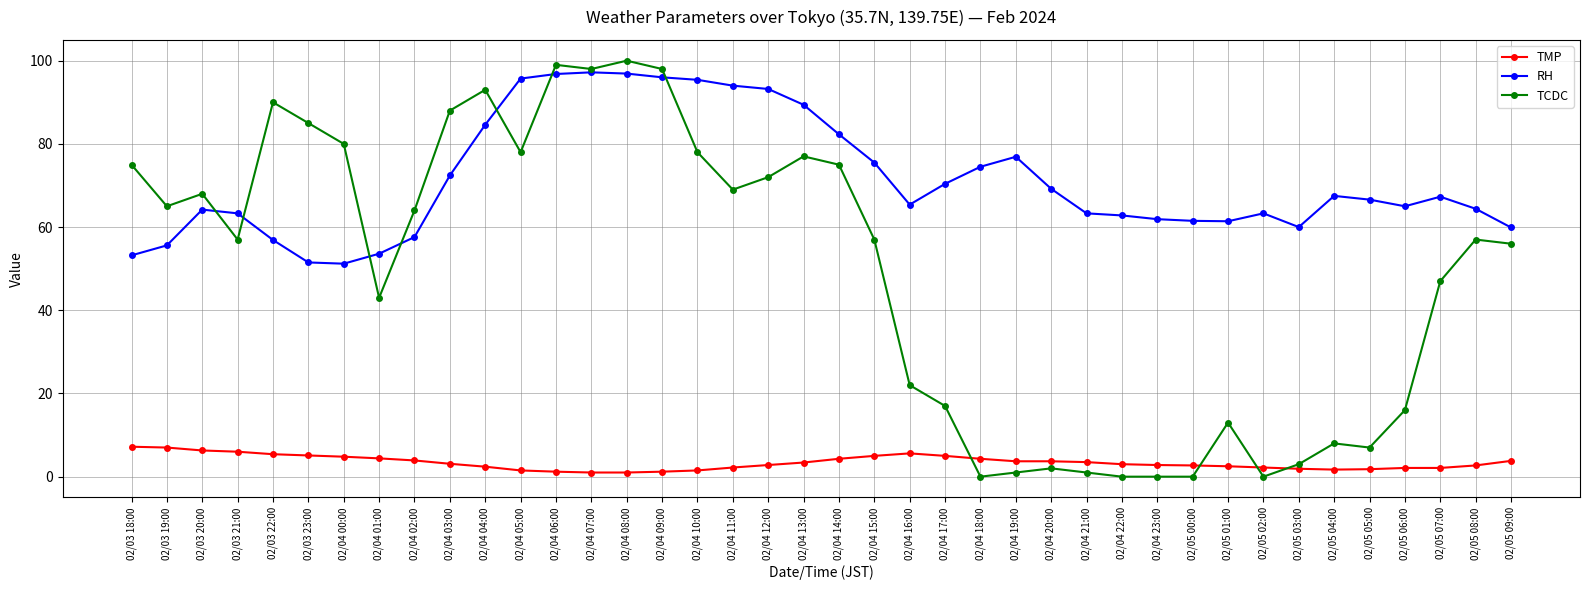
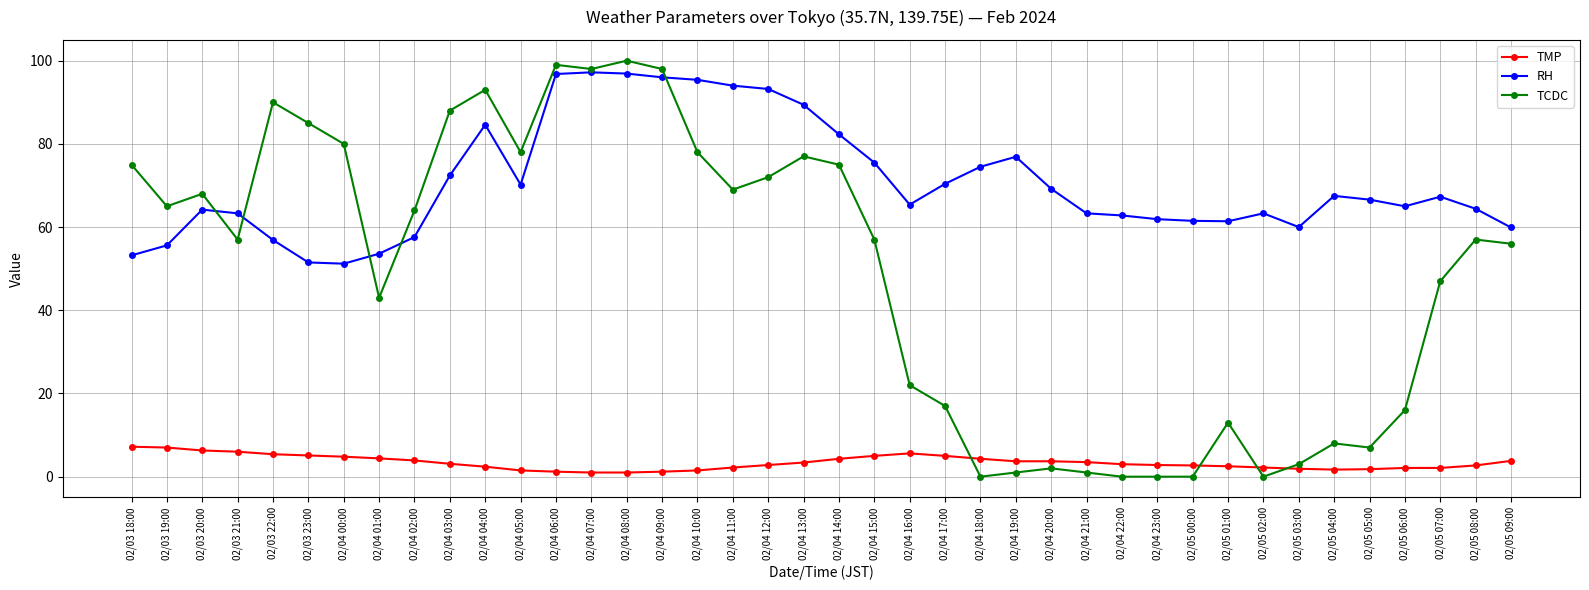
  {
    "TMP": {
      "02/03 18:00": 7,
      "02/03 19:00": 7,
      "02/03 20:00": 6,
      "02/03 21:00": 6,
      "02/03 22:00": 5,
      "02/03 23:00": 5,
      "02/04 00:00": 5,
      "02/04 01:00": 4,
      "02/04 02:00": 4,
      "02/04 03:00": 3,
      "02/04 04:00": 2,
      "02/04 05:00": 2,
      "02/04 06:00": 1,
      "02/04 07:00": 1,
      "02/04 08:00": 1,
      "02/04 09:00": 1,
      "02/04 10:00": 2,
      "02/04 11:00": 2,
      "02/04 12:00": 3,
      "02/04 13:00": 3,
      "02/04 14:00": 4,
      "02/04 15:00": 5,
      "02/04 16:00": 6,
      "02/04 17:00": 5,
      "02/04 18:00": 4,
      "02/04 19:00": 4,
      "02/04 20:00": 4,
      "02/04 21:00": 4,
      "02/04 22:00": 3,
      "02/04 23:00": 3,
      "02/05 00:00": 3,
      "02/05 01:00": 3,
      "02/05 02:00": 2,
      "02/05 03:00": 2,
      "02/05 04:00": 2,
      "02/05 05:00": 2,
      "02/05 06:00": 2,
      "02/05 07:00": 2,
      "02/05 08:00": 3,
      "02/05 09:00": 4
    },
    "RH": {
      "02/03 18:00": 53,
      "02/03 19:00": 56,
      "02/03 20:00": 64,
      "02/03 21:00": 63,
      "02/03 22:00": 57,
      "02/03 23:00": 52,
      "02/04 00:00": 51,
      "02/04 01:00": 54,
      "02/04 02:00": 58,
      "02/04 03:00": 72,
      "02/04 04:00": 85,
-     "02/04 05:00": 96,
+     "02/04 05:00": 70,
      "02/04 06:00": 97,
      "02/04 07:00": 97,
      "02/04 08:00": 97,
      "02/04 09:00": 96,
      "02/04 10:00": 95,
      "02/04 11:00": 94,
      "02/04 12:00": 93,
      "02/04 13:00": 89,
      "02/04 14:00": 82,
      "02/04 15:00": 76,
      "02/04 16:00": 65,
      "02/04 17:00": 70,
      "02/04 18:00": 75,
      "02/04 19:00": 77,
      "02/04 20:00": 69,
      "02/04 21:00": 63,
      "02/04 22:00": 63,
      "02/04 23:00": 62,
      "02/05 00:00": 62,
      "02/05 01:00": 61,
      "02/05 02:00": 63,
      "02/05 03:00": 60,
      "02/05 04:00": 68,
      "02/05 05:00": 67,
      "02/05 06:00": 65,
      "02/05 07:00": 67,
      "02/05 08:00": 64,
      "02/05 09:00": 60
    },
    "TCDC": {
      "02/03 18:00": 75,
      "02/03 19:00": 65,
      "02/03 20:00": 68,
      "02/03 21:00": 57,
      "02/03 22:00": 90,
      "02/03 23:00": 85,
      "02/04 00:00": 80,
      "02/04 01:00": 43,
      "02/04 02:00": 64,
      "02/04 03:00": 88,
      "02/04 04:00": 93,
      "02/04 05:00": 78,
      "02/04 06:00": 99,
      "02/04 07:00": 98,
      "02/04 08:00": 100,
      "02/04 09:00": 98,
      "02/04 10:00": 78,
      "02/04 11:00": 69,
      "02/04 12:00": 72,
      "02/04 13:00": 77,
      "02/04 14:00": 75,
      "02/04 15:00": 57,
      "02/04 16:00": 22,
      "02/04 17:00": 17,
      "02/04 18:00": 0,
      "02/04 19:00": 1,
      "02/04 20:00": 2,
      "02/04 21:00": 1,
      "02/04 22:00": 0,
      "02/04 23:00": 0,
      "02/05 00:00": 0,
      "02/05 01:00": 13,
      "02/05 02:00": 0,
      "02/05 03:00": 3,
      "02/05 04:00": 8,
      "02/05 05:00": 7,
      "02/05 06:00": 16,
      "02/05 07:00": 47,
      "02/05 08:00": 57,
      "02/05 09:00": 56
    }
  }
